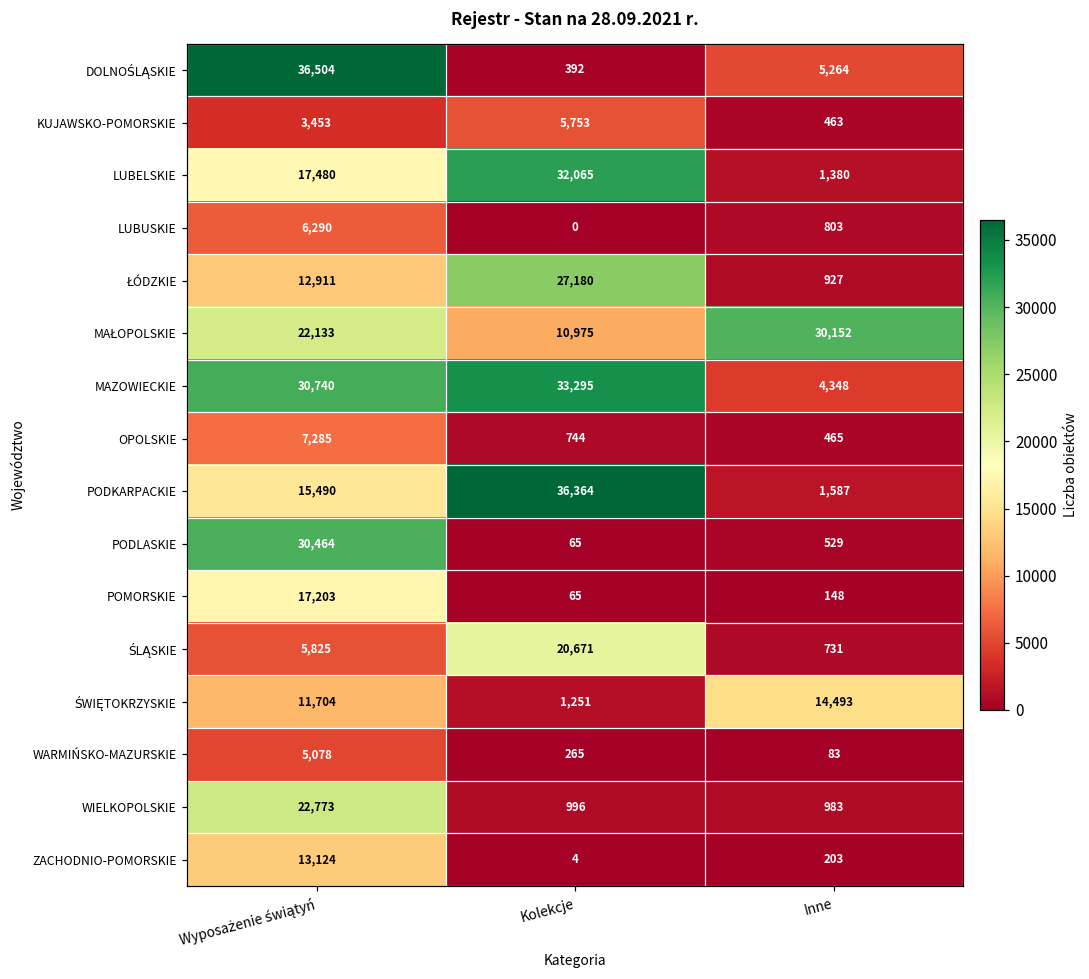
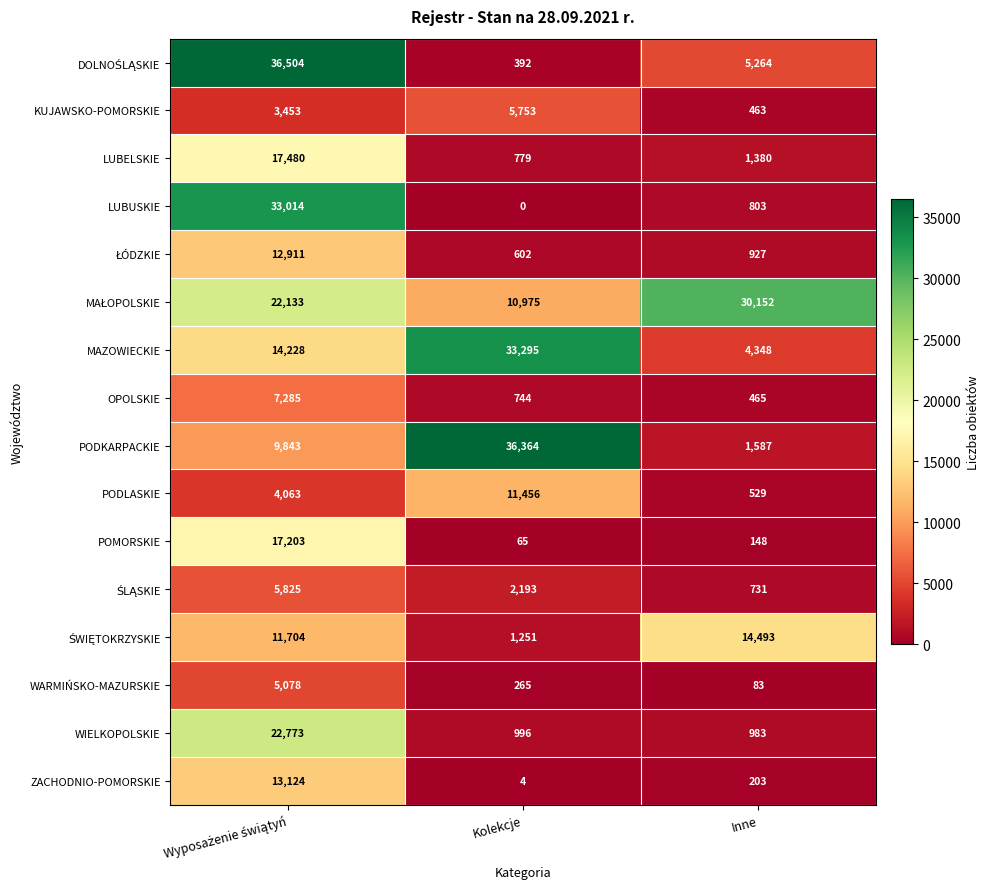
  {
    "DOLNOŚLĄSKIE": {
      "Wyposażenie świątyń": "36,504",
      "Kolekcje": "392",
      "Inne": "5,264"
    },
    "KUJAWSKO-POMORSKIE": {
      "Wyposażenie świątyń": "3,453",
      "Kolekcje": "5,753",
      "Inne": "463"
    },
    "LUBELSKIE": {
      "Wyposażenie świątyń": "17,480",
-     "Kolekcje": "32,065",
+     "Kolekcje": "779",
      "Inne": "1,380"
    },
    "LUBUSKIE": {
-     "Wyposażenie świątyń": "6,290",
+     "Wyposażenie świątyń": "33,014",
      "Kolekcje": "0",
      "Inne": "803"
    },
    "ŁÓDZKIE": {
      "Wyposażenie świątyń": "12,911",
-     "Kolekcje": "27,180",
+     "Kolekcje": "602",
      "Inne": "927"
    },
    "MAŁOPOLSKIE": {
      "Wyposażenie świątyń": "22,133",
      "Kolekcje": "10,975",
      "Inne": "30,152"
    },
    "MAZOWIECKIE": {
-     "Wyposażenie świątyń": "30,740",
+     "Wyposażenie świątyń": "14,228",
      "Kolekcje": "33,295",
      "Inne": "4,348"
    },
    "OPOLSKIE": {
      "Wyposażenie świątyń": "7,285",
      "Kolekcje": "744",
      "Inne": "465"
    },
    "PODKARPACKIE": {
-     "Wyposażenie świątyń": "15,490",
+     "Wyposażenie świątyń": "9,843",
      "Kolekcje": "36,364",
      "Inne": "1,587"
    },
    "PODLASKIE": {
-     "Wyposażenie świątyń": "30,464",
-     "Kolekcje": "65",
+     "Wyposażenie świątyń": "4,063",
+     "Kolekcje": "11,456",
      "Inne": "529"
    },
    "POMORSKIE": {
      "Wyposażenie świątyń": "17,203",
      "Kolekcje": "65",
      "Inne": "148"
    },
    "ŚLĄSKIE": {
      "Wyposażenie świątyń": "5,825",
-     "Kolekcje": "20,671",
+     "Kolekcje": "2,193",
      "Inne": "731"
    },
    "ŚWIĘTOKRZYSKIE": {
      "Wyposażenie świątyń": "11,704",
      "Kolekcje": "1,251",
      "Inne": "14,493"
    },
    "WARMIŃSKO-MAZURSKIE": {
      "Wyposażenie świątyń": "5,078",
      "Kolekcje": "265",
      "Inne": "83"
    },
    "WIELKOPOLSKIE": {
      "Wyposażenie świątyń": "22,773",
      "Kolekcje": "996",
      "Inne": "983"
    },
    "ZACHODNIO-POMORSKIE": {
      "Wyposażenie świątyń": "13,124",
      "Kolekcje": "4",
      "Inne": "203"
    }
  }
